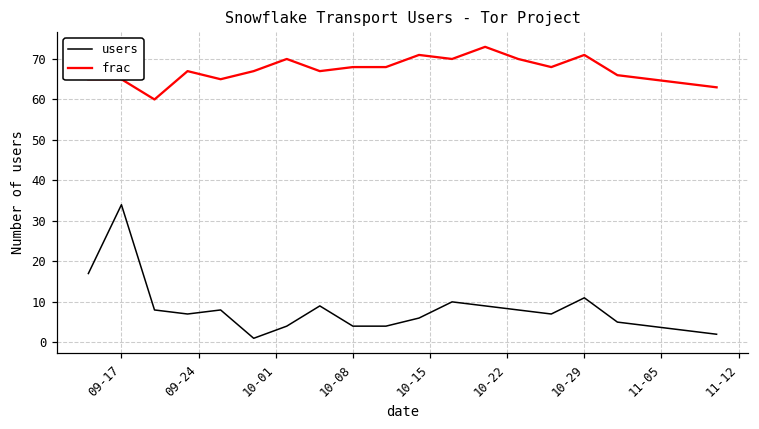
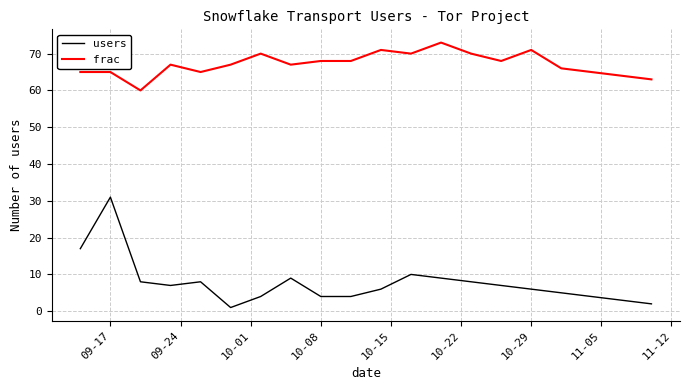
  {
    "users": {
-     "09-17": 34,
+     "09-17": 31,
      "10-08": 4,
-     "10-29": 11
+     "10-29": 6
    },
    "frac": {
      "09-17": 65,
      "10-08": 68,
      "10-29": 71
    }
  }
